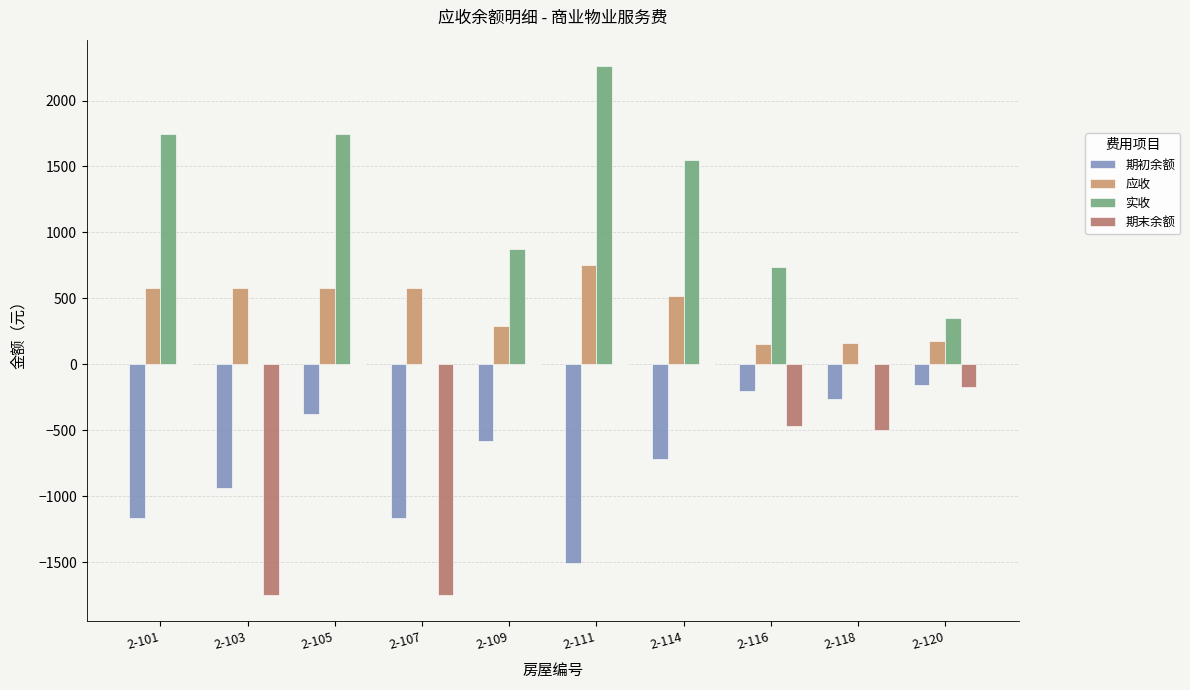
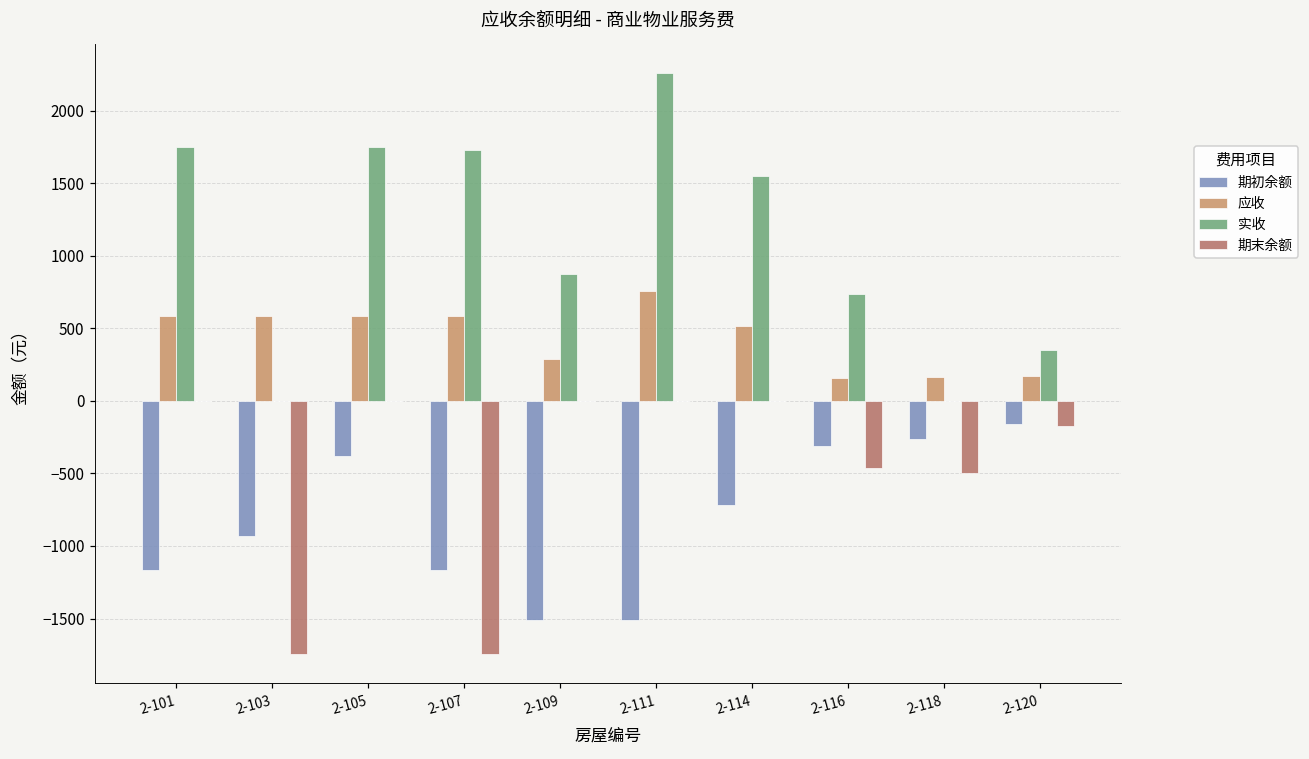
  {
    "期初余额": {
      "2-101": -1160,
      "2-103": -930,
      "2-105": -380,
      "2-107": -1160,
-     "2-109": -580,
+     "2-109": -1510,
      "2-111": -1510,
      "2-114": -720,
-     "2-116": -200,
+     "2-116": -310,
      "2-118": -260,
      "2-120": -160
    },
    "实收": {
      "2-101": 1750,
      "2-103": 0,
      "2-105": 1750,
-     "2-107": 0,
+     "2-107": 1730,
      "2-109": 870,
      "2-111": 2260,
      "2-114": 1550,
      "2-116": 740,
      "2-118": 0,
      "2-120": 350
    }
  }
